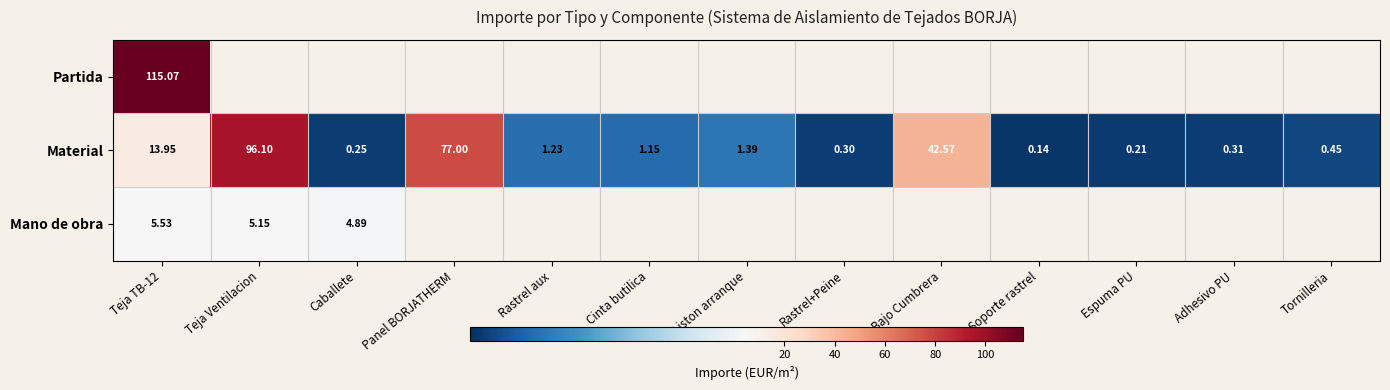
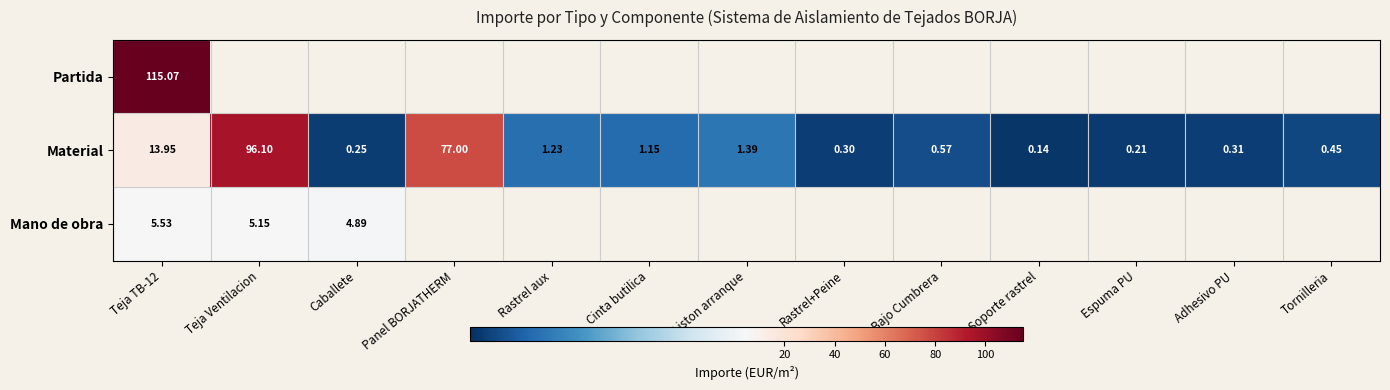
  {
    "Partida": {
      "Teja TB-12": 115.07
    },
    "Material": {
      "Teja TB-12": 13.95,
      "Teja Ventilacion": 96.10,
      "Caballete": 0.25,
      "Panel BORJATHERM": 77.00,
      "Rastrel aux": 1.23,
      "Cinta butilica": 1.15,
      "Liston arranque": 1.39,
      "Rastrel+Peine": 0.30,
-     "Bajo Cumbrera": 42.57,
+     "Bajo Cumbrera": 0.57,
      "Soporte rastrel": 0.14,
      "Espuma PU": 0.21,
      "Adhesivo PU": 0.31,
      "Tornilleria": 0.45
    },
    "Mano de obra": {
      "Teja TB-12": 5.53,
      "Teja Ventilacion": 5.15,
      "Caballete": 4.89
    }
  }
